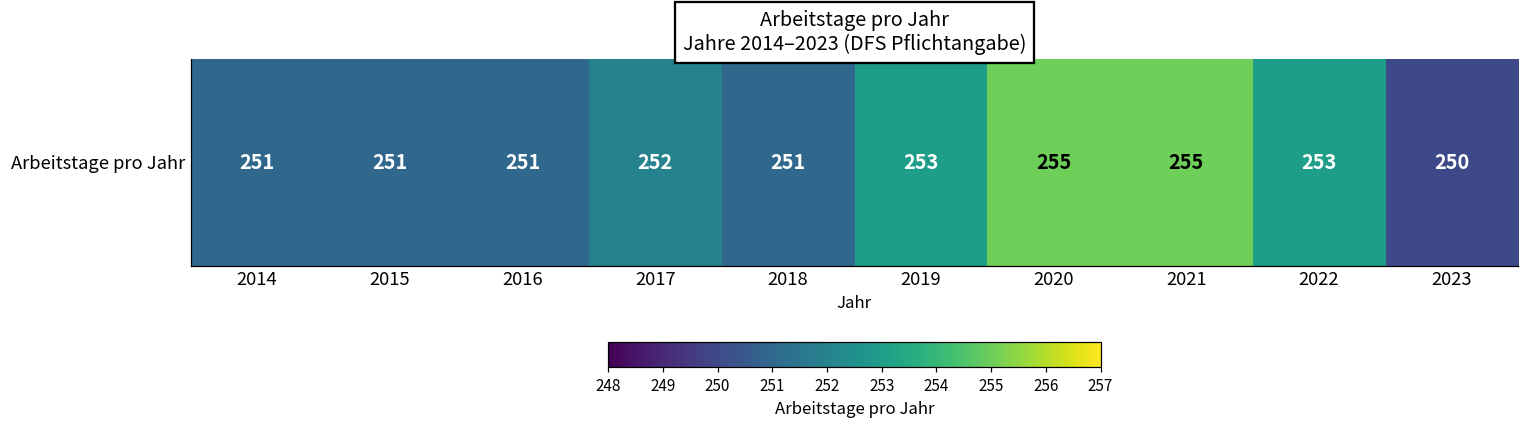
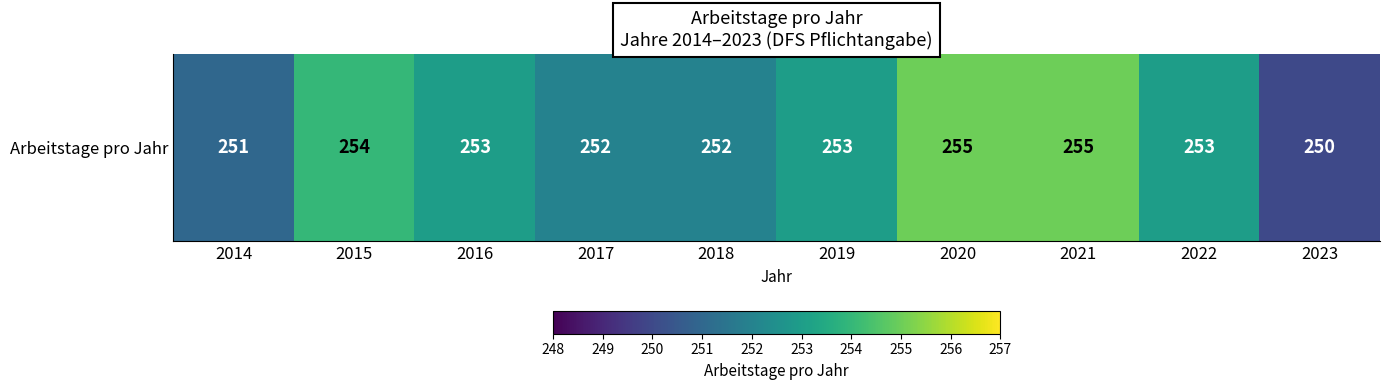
  {
    "Arbeitstage pro Jahr": {
      "2014": 251,
-     "2015": 251,
-     "2016": 251,
+     "2015": 254,
+     "2016": 253,
      "2017": 252,
-     "2018": 251,
+     "2018": 252,
      "2019": 253,
      "2020": 255,
      "2021": 255,
      "2022": 253,
      "2023": 250
    }
  }
